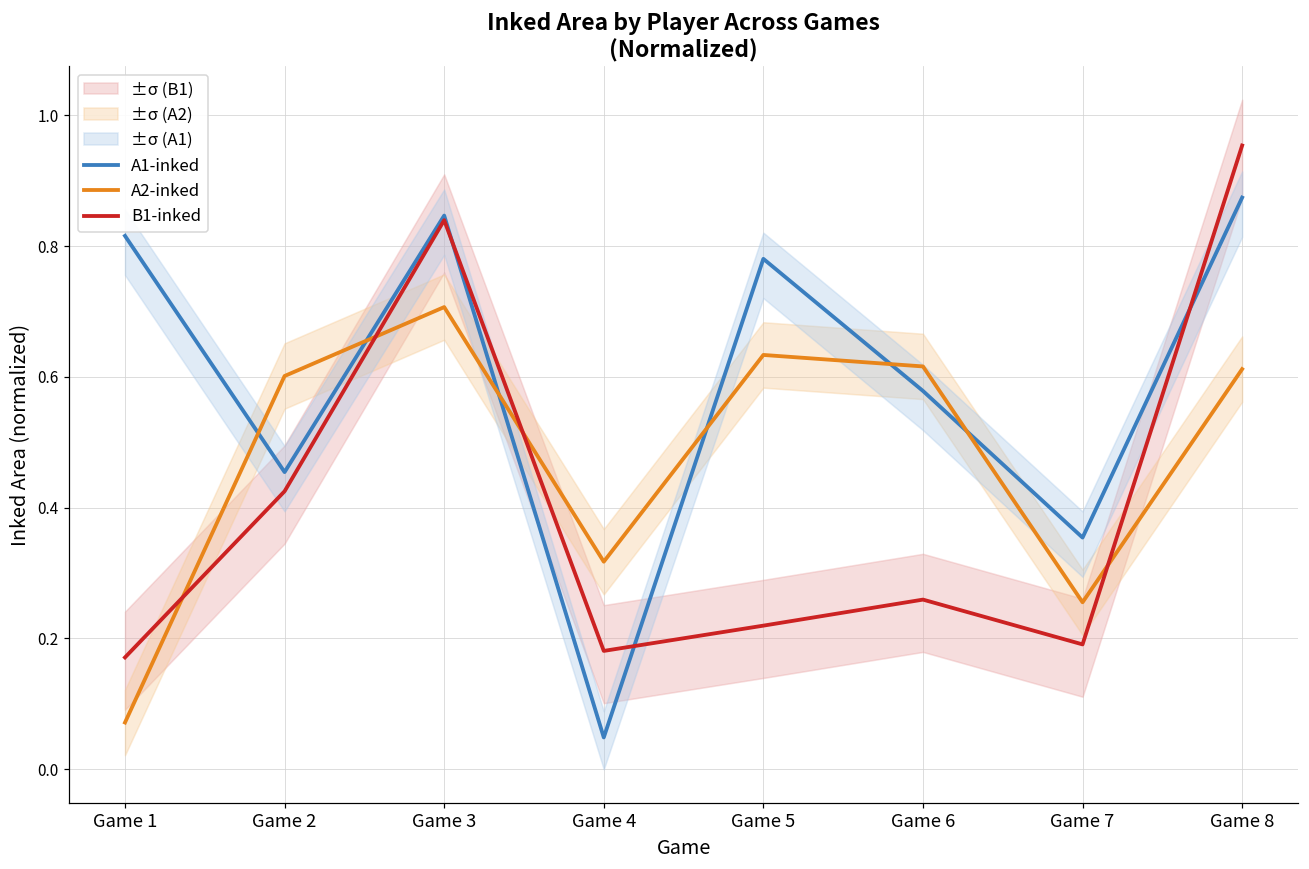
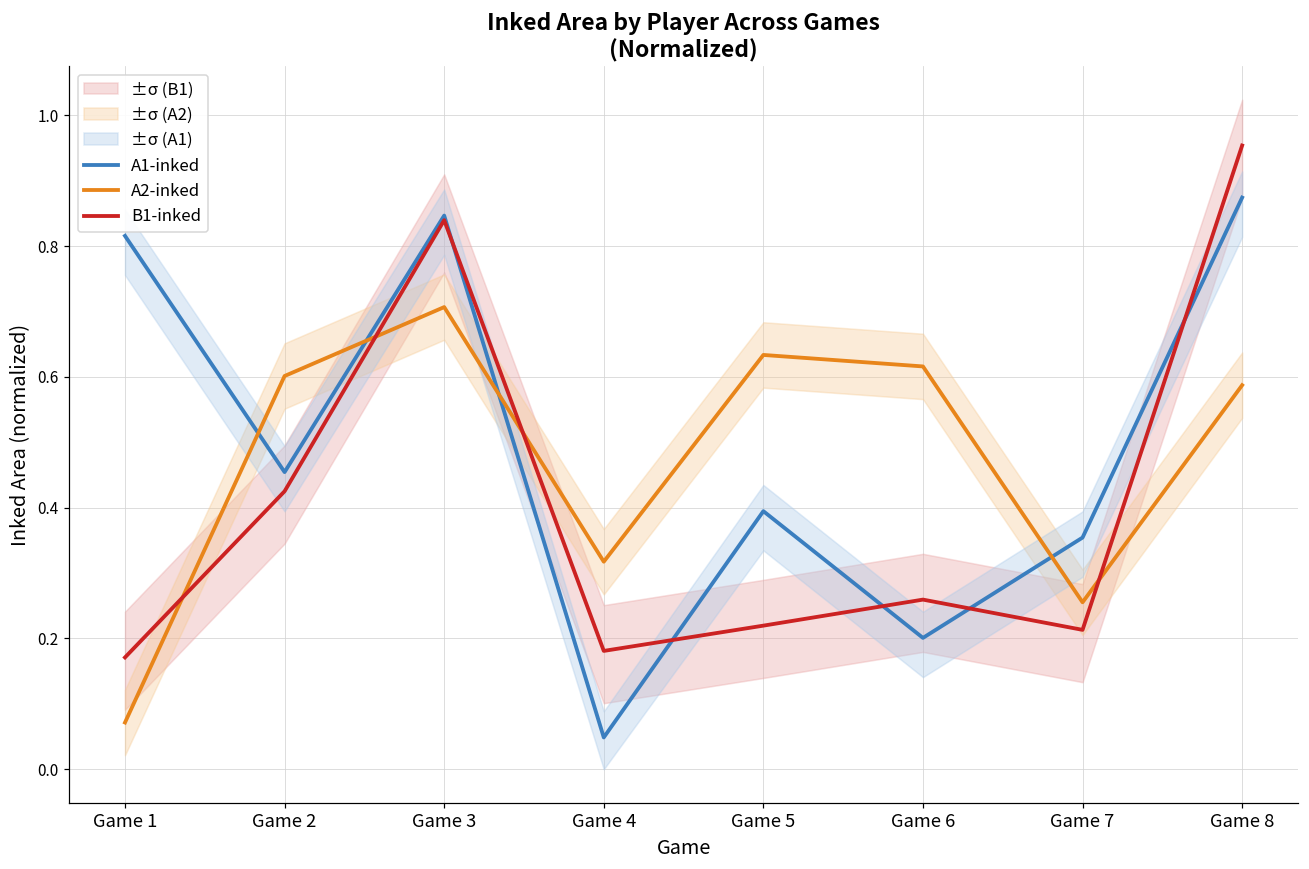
  {
    "A1-inked": {
      "Game 2": 0.45,
      "Game 3": 0.85,
      "Game 4": 0.05,
-     "Game 5": 0.78,
-     "Game 6": 0.58,
+     "Game 5": 0.39,
+     "Game 6": 0.20,
      "Game 7": 0.35,
      "Game 8": 0.87
    },
    "A2-inked": {
      "Game 1": 0.07,
      "Game 2": 0.60,
      "Game 3": 0.71,
      "Game 4": 0.32,
      "Game 5": 0.63,
      "Game 7": 0.26,
-     "Game 8": 0.61
+     "Game 8": 0.59
    },
    "B1-inked": {
      "Game 1": 0.17,
      "Game 2": 0.43,
      "Game 3": 0.84,
      "Game 4": 0.18,
      "Game 5": 0.22,
      "Game 6": 0.26,
-     "Game 7": 0.19,
+     "Game 7": 0.21,
      "Game 8": 0.95
    }
  }
